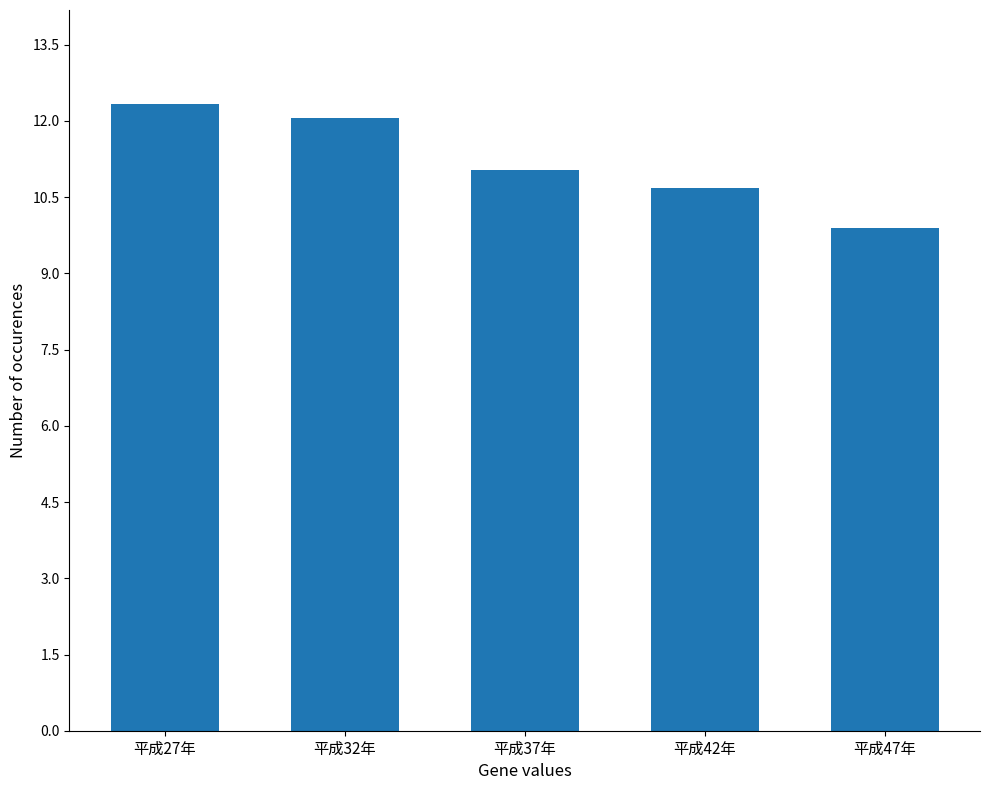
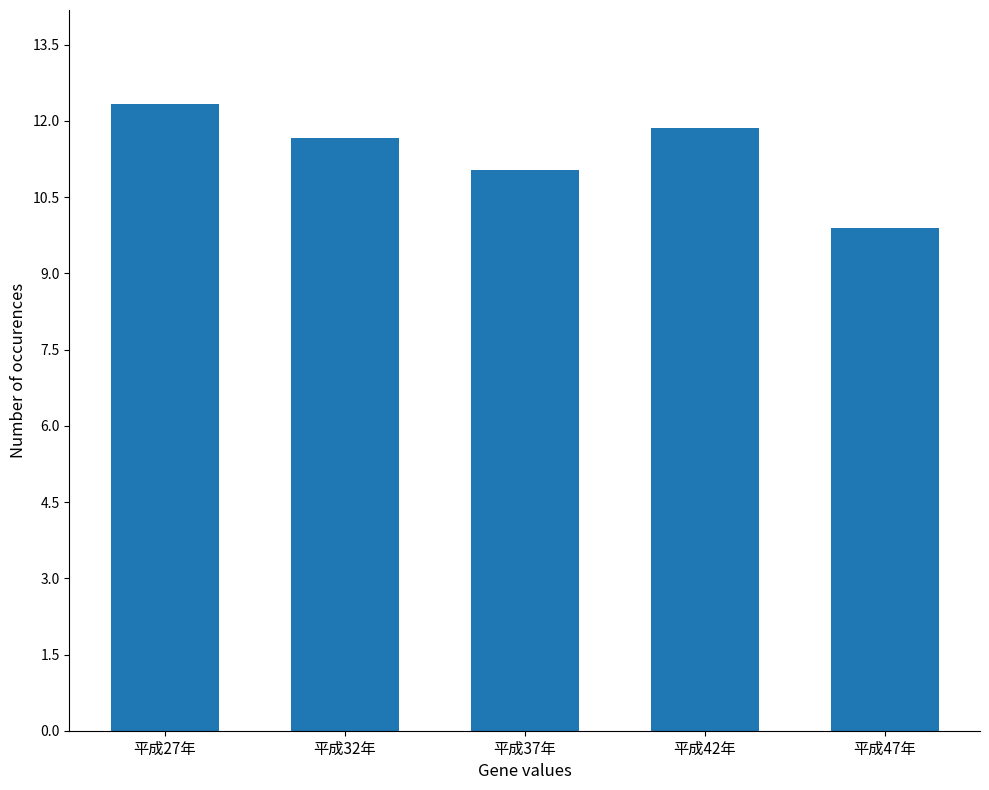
  {
    "平成27年": 12.3,
-   "平成32年": 12.1,
+   "平成32年": 11.7,
    "平成37年": 11.0,
-   "平成42年": 10.7,
+   "平成42年": 11.9,
    "平成47年": 9.9
  }
